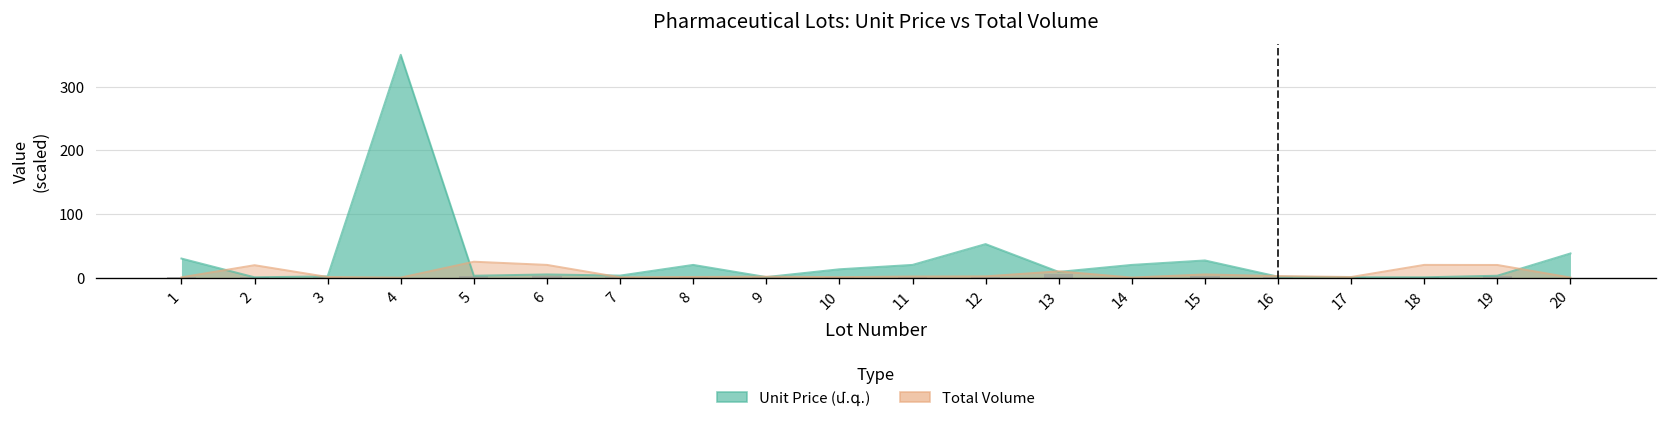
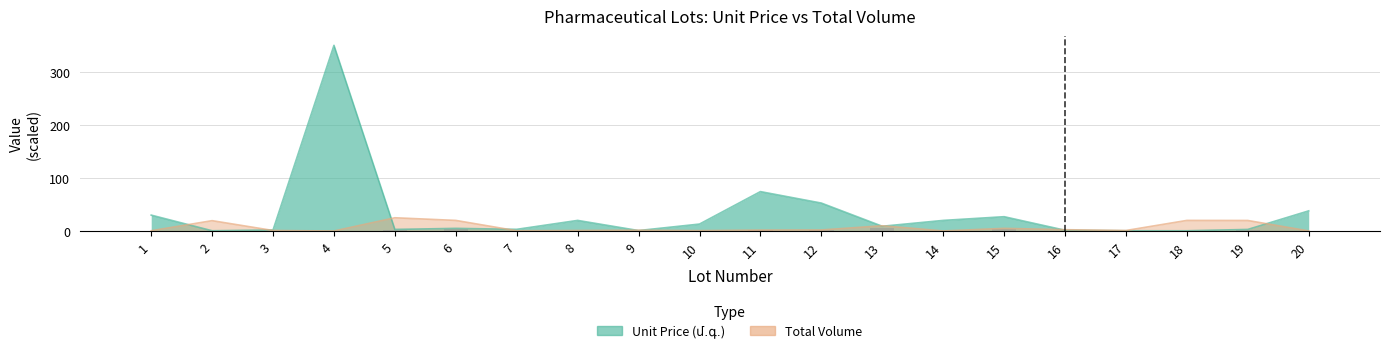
  {
    "Unit Price (մ․գ․)": {
      "1": 30,
      "2": 0,
      "4": 350,
      "5": 0,
      "6": 10,
      "8": 20,
      "10": 10,
-     "11": 20,
+     "11": 70,
      "12": 50,
      "14": 20,
      "15": 30,
      "18": 0,
      "19": 0,
      "20": 40
    },
    "Total Volume": {
      "1": 0,
      "2": 20,
      "4": 0,
      "5": 30,
      "6": 20,
      "8": 0,
      "10": 0,
      "11": 0,
      "12": 0,
      "14": 0,
      "15": 10,
      "18": 20,
      "19": 20,
      "20": 0
    }
  }
